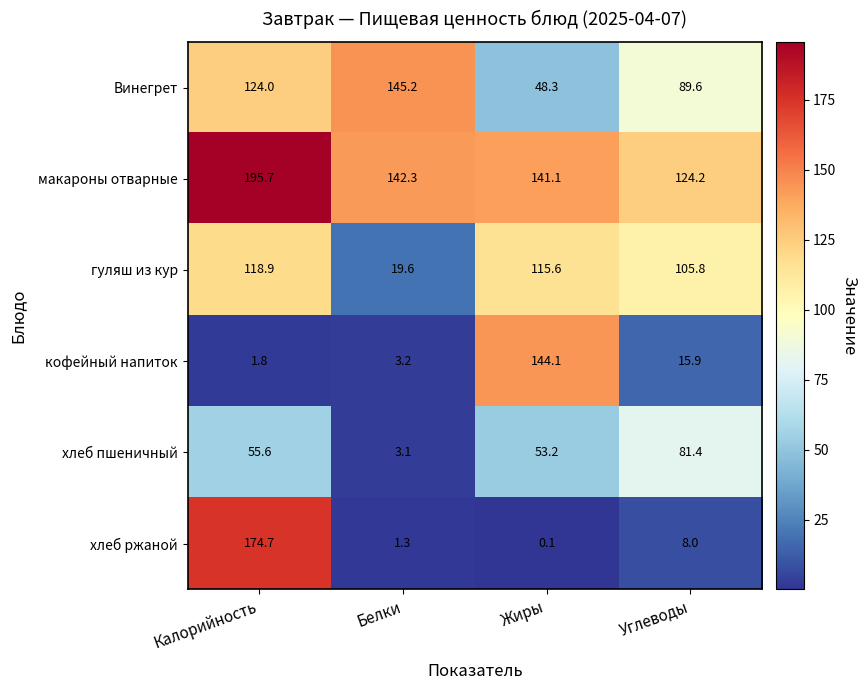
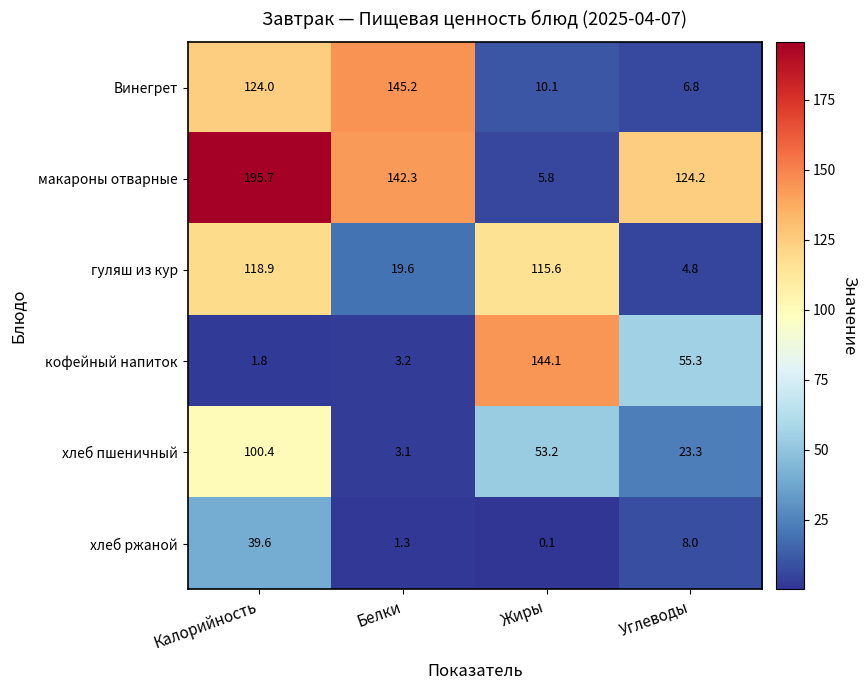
  {
    "Винегрет": {
      "Калорийность": 124.0,
      "Белки": 145.2,
-     "Жиры": 48.3,
-     "Углеводы": 89.6
+     "Жиры": 10.1,
+     "Углеводы": 6.8
    },
    "макароны отварные": {
      "Калорийность": 195.7,
      "Белки": 142.3,
-     "Жиры": 141.1,
+     "Жиры": 5.8,
      "Углеводы": 124.2
    },
    "гуляш из кур": {
      "Калорийность": 118.9,
      "Белки": 19.6,
      "Жиры": 115.6,
-     "Углеводы": 105.8
+     "Углеводы": 4.8
    },
    "кофейный напиток": {
      "Калорийность": 1.8,
      "Белки": 3.2,
      "Жиры": 144.1,
-     "Углеводы": 15.9
+     "Углеводы": 55.3
    },
    "хлеб пшеничный": {
-     "Калорийность": 55.6,
+     "Калорийность": 100.4,
      "Белки": 3.1,
      "Жиры": 53.2,
-     "Углеводы": 81.4
+     "Углеводы": 23.3
    },
    "хлеб ржаной": {
-     "Калорийность": 174.7,
+     "Калорийность": 39.6,
      "Белки": 1.3,
      "Жиры": 0.1,
      "Углеводы": 8.0
    }
  }
